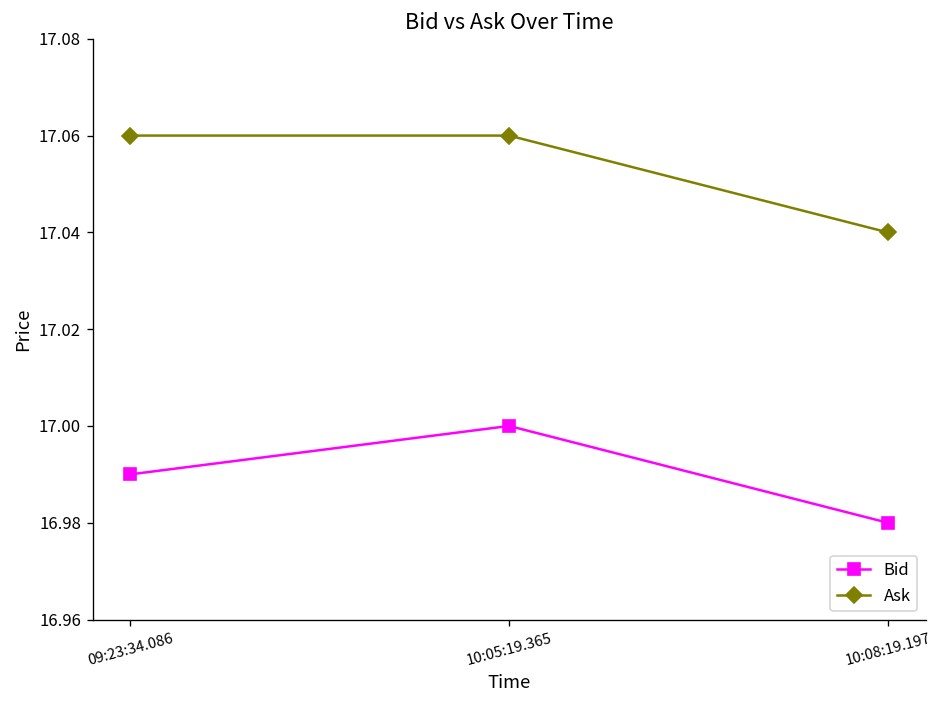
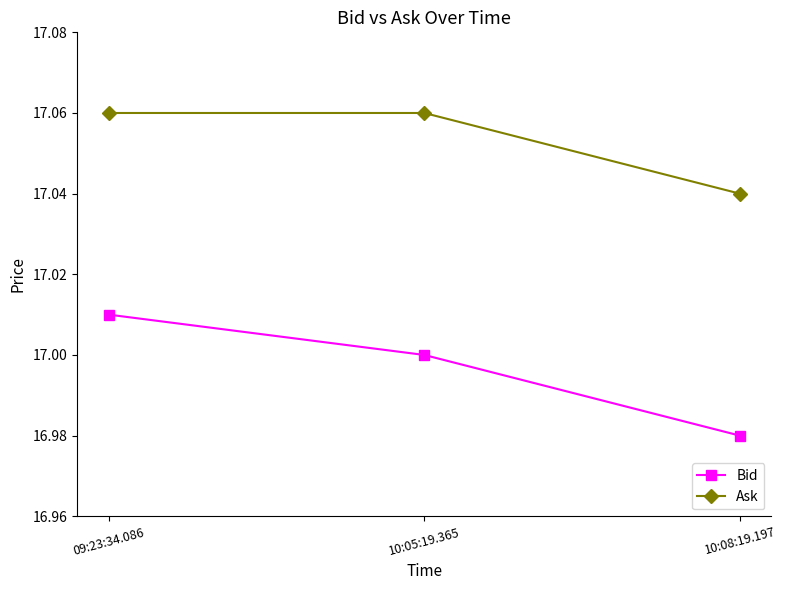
  {
    "Bid": {
-     "09:23:34.086": 16.99,
+     "09:23:34.086": 17.01,
      "10:05:19.365": 17.00,
      "10:08:19.197": 16.98
    },
    "Ask": {
      "09:23:34.086": 17.06,
      "10:05:19.365": 17.06,
      "10:08:19.197": 17.04
    }
  }
